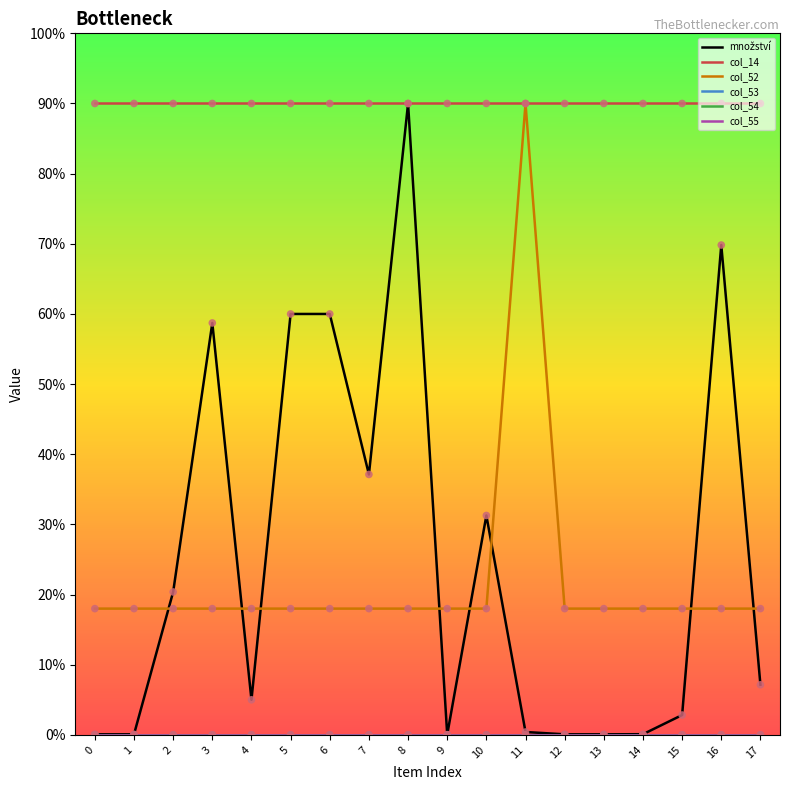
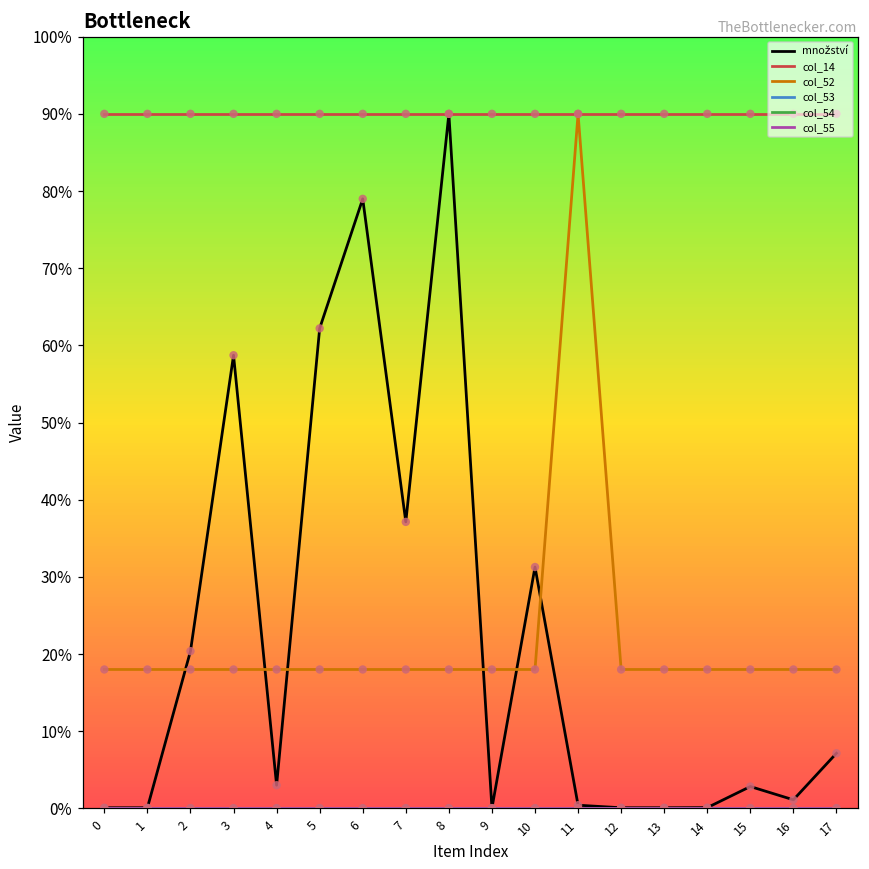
  {
    "množství": {
      "2": "20%",
      "3": "59%",
-     "4": "5%",
-     "5": "60%",
-     "6": "60%",
+     "4": "3%",
+     "5": "62%",
+     "6": "79%",
      "7": "37%",
      "10": "31%",
      "11": "0%",
      "15": "3%",
-     "16": "70%",
+     "16": "1%",
      "17": "7%"
    },
    "col_14": {
      "0": "90%",
      "1": "90%",
      "2": "90%",
      "3": "90%",
      "4": "90%",
      "5": "90%",
      "6": "90%",
      "7": "90%",
      "9": "90%",
      "10": "90%",
      "12": "90%",
      "13": "90%",
      "14": "90%",
      "15": "90%"
    },
    "col_52": {
      "0": "18%",
      "1": "18%",
      "2": "18%",
      "3": "18%",
      "4": "18%",
      "5": "18%",
      "6": "18%",
      "7": "18%",
      "8": "18%",
      "9": "18%",
      "10": "18%",
      "12": "18%",
      "13": "18%",
      "14": "18%",
      "15": "18%",
      "16": "18%",
      "17": "18%"
    },
    "col_55": {
      "2": "0%",
      "3": "0%",
      "4": "0%",
      "5": "0%",
      "6": "0%",
      "7": "0%",
      "8": "0%",
      "10": "0%",
      "11": "0%",
      "15": "0%",
      "16": "0%",
      "17": "0%"
    }
  }
